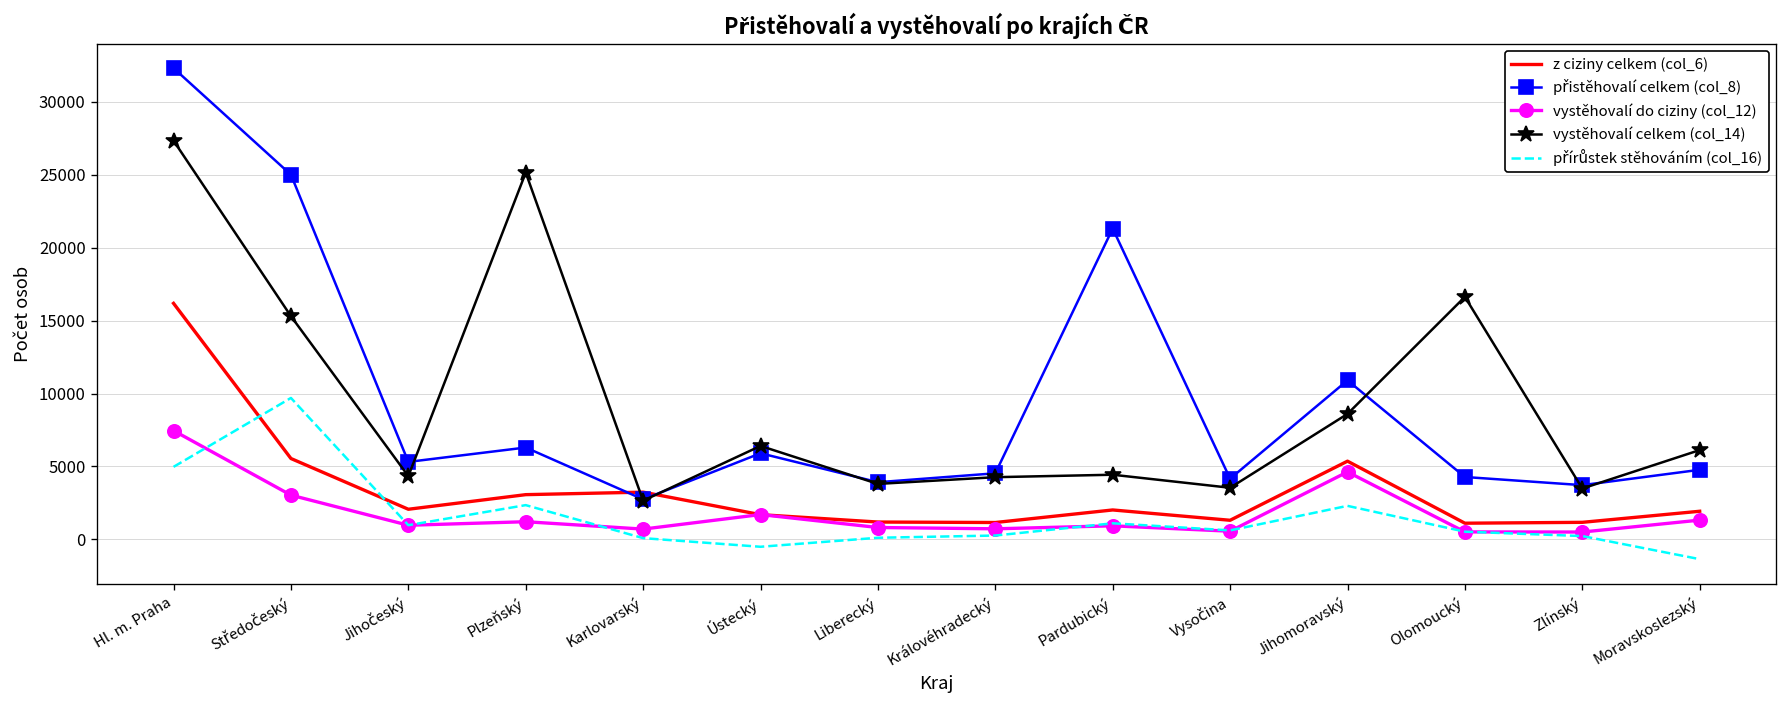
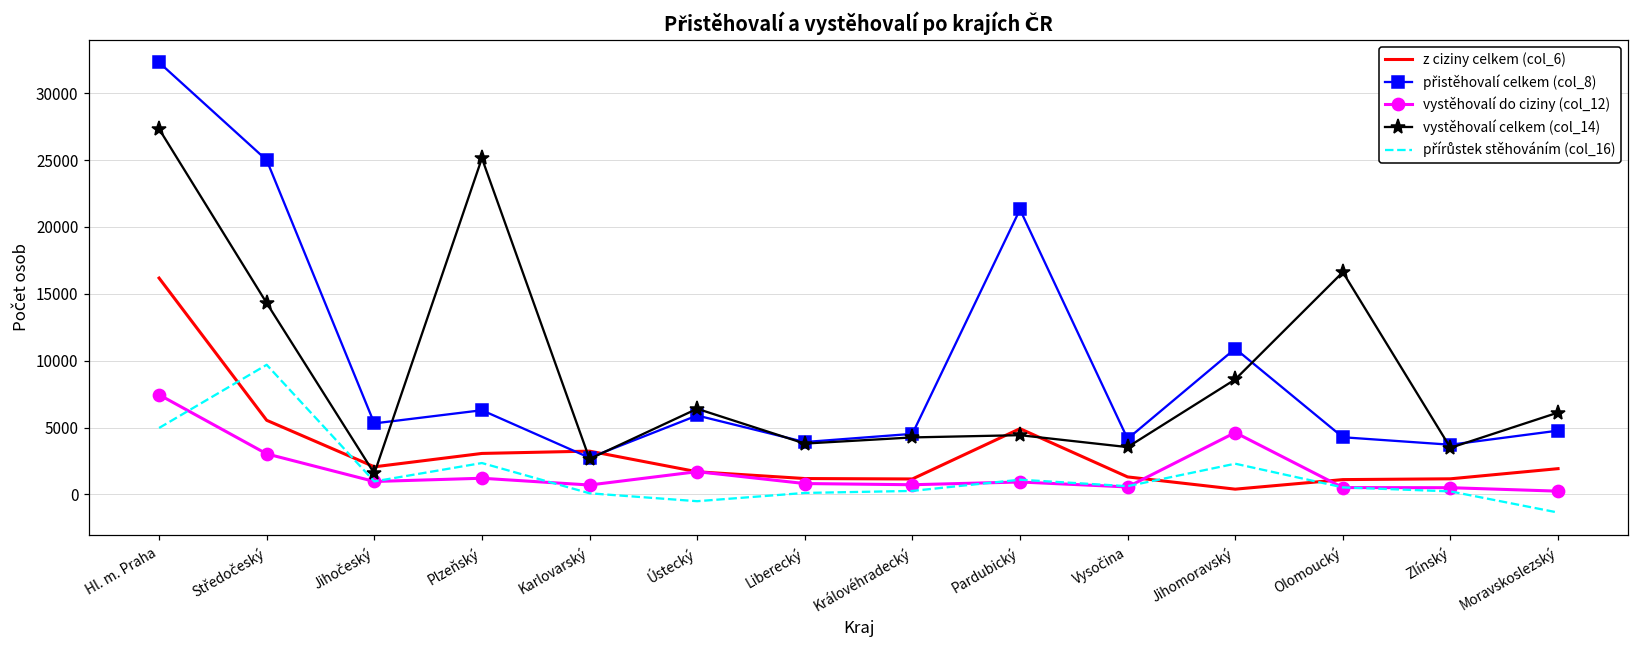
  {
    "z ciziny celkem (col_6)": {
      "Hl. m. Praha": 16200,
      "Středočeský": 5500,
      "Jihočeský": 2100,
      "Plzeňský": 3100,
      "Karlovarský": 3200,
      "Liberecký": 1200,
      "Královéhradecký": 1200,
-     "Pardubický": 2000,
+     "Pardubický": 4900,
      "Vysočina": 1300,
-     "Jihomoravský": 5400,
+     "Jihomoravský": 400,
      "Olomoucký": 1100,
      "Zlínský": 1200,
      "Moravskoslezský": 1900
    },
    "přistěhovalí celkem (col_8)": {
      "Hl. m. Praha": 32300,
      "Středočeský": 25000,
      "Jihočeský": 5300,
      "Plzeňský": 6300,
      "Ústecký": 5900,
      "Královéhradecký": 4500,
      "Pardubický": 21300,
      "Vysočina": 4200,
      "Jihomoravský": 10900,
      "Olomoucký": 4300,
      "Zlínský": 3700,
      "Moravskoslezský": 4800
    },
    "vystěhovalí do ciziny (col_12)": {
      "Hl. m. Praha": 7500,
      "Středočeský": 3000,
      "Plzeňský": 1200,
      "Karlovarský": 700,
      "Liberecký": 800,
      "Královéhradecký": 700,
      "Jihomoravský": 4600,
      "Zlínský": 500,
-     "Moravskoslezský": 1300
+     "Moravskoslezský": 200
    },
    "vystěhovalí celkem (col_14)": {
      "Hl. m. Praha": 27300,
-     "Středočeský": 15300,
-     "Jihočeský": 4300,
+     "Středočeský": 14300,
+     "Jihočeský": 1600,
      "Plzeňský": 25100,
      "Ústecký": 6400,
      "Královéhradecký": 4300,
      "Pardubický": 4400,
      "Vysočina": 3500,
      "Jihomoravský": 8600,
      "Olomoucký": 16600,
      "Zlínský": 3500,
      "Moravskoslezský": 6100
    },
    "přírůstek stěhováním (col_16)": {
      "Hl. m. Praha": 5000,
      "Středočeský": 9700,
      "Plzeňský": 2400,
      "Karlovarský": 100,
      "Ústecký": -500,
      "Liberecký": 100,
      "Královéhradecký": 300,
      "Jihomoravský": 2300,
      "Zlínský": 200,
      "Moravskoslezský": -1400
    }
  }
